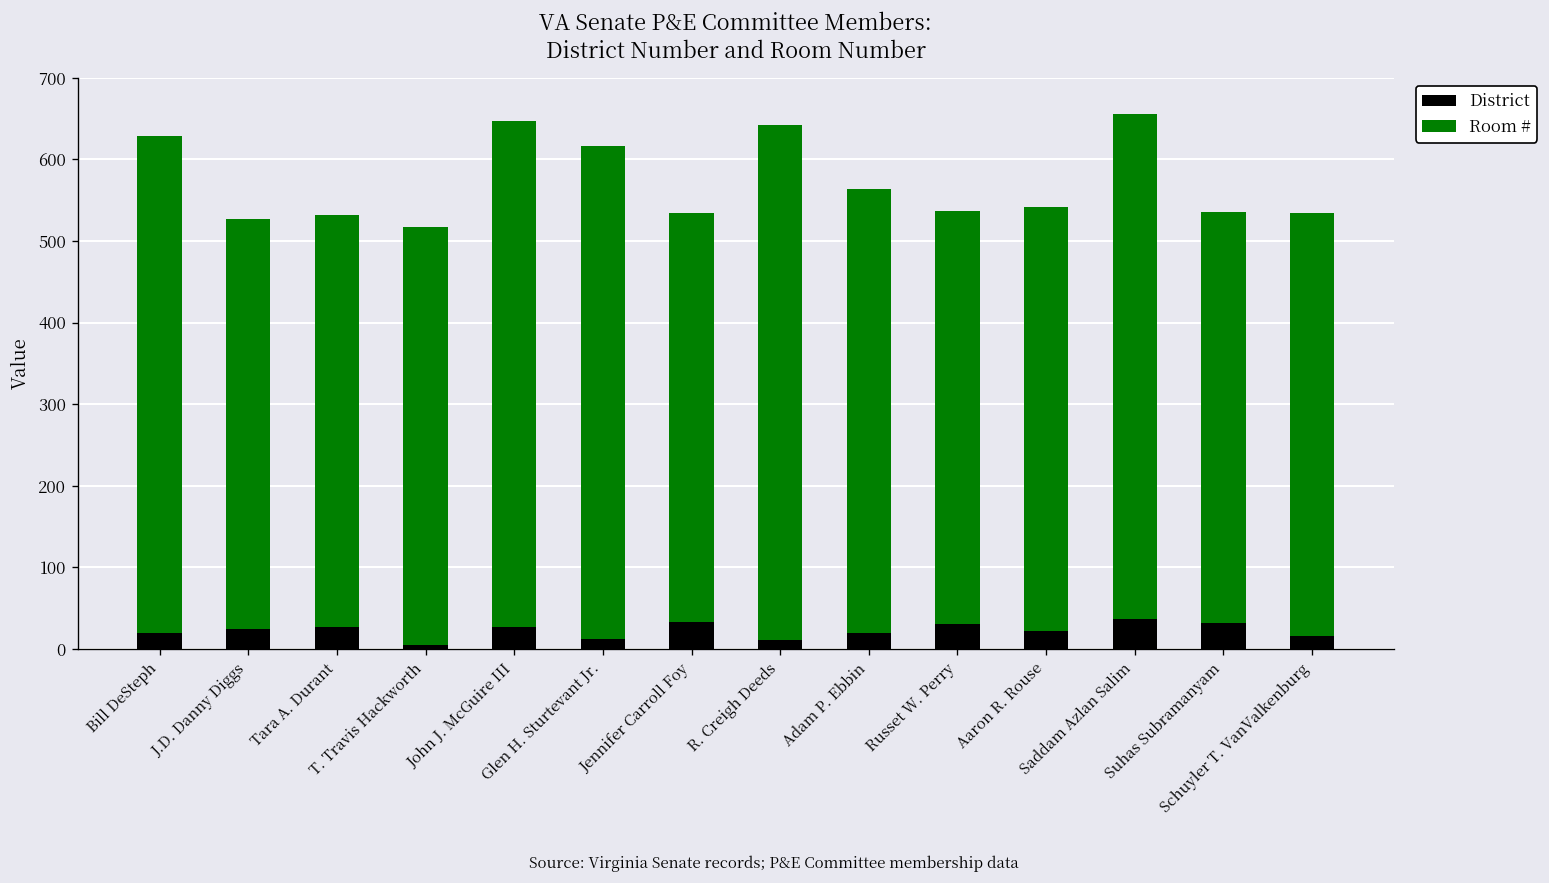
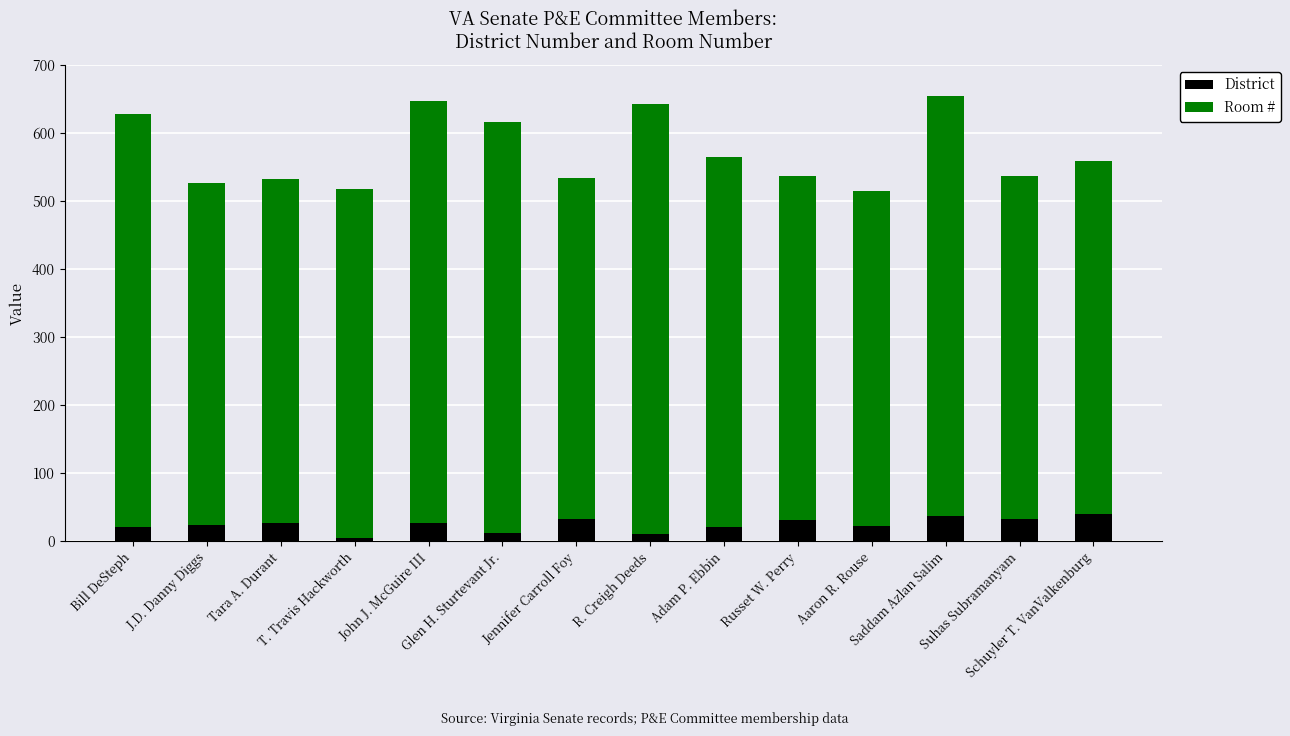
  {
    "District": {
      "Bill DeSteph": 20,
      "J.D. Danny Diggs": 20,
      "Tara A. Durant": 30,
      "T. Travis Hackworth": 10,
      "John J. McGuire III": 30,
      "Glen H. Sturtevant Jr.": 10,
      "Jennifer Carroll Foy": 30,
      "R. Creigh Deeds": 10,
      "Adam P. Ebbin": 20,
      "Russet W. Perry": 30,
      "Aaron R. Rouse": 20,
      "Saddam Azlan Salim": 40,
      "Suhas Subramanyam": 30,
-     "Schuyler T. VanValkenburg": 20
+     "Schuyler T. VanValkenburg": 40
    },
    "Room #": {
      "Bill DeSteph": 610,
      "J.D. Danny Diggs": 500,
      "Tara A. Durant": 510,
      "T. Travis Hackworth": 510,
      "John J. McGuire III": 620,
      "Glen H. Sturtevant Jr.": 600,
      "Jennifer Carroll Foy": 500,
      "R. Creigh Deeds": 630,
      "Adam P. Ebbin": 540,
      "Russet W. Perry": 510,
-     "Aaron R. Rouse": 520,
+     "Aaron R. Rouse": 490,
      "Saddam Azlan Salim": 620,
      "Suhas Subramanyam": 500,
      "Schuyler T. VanValkenburg": 520
    }
  }
